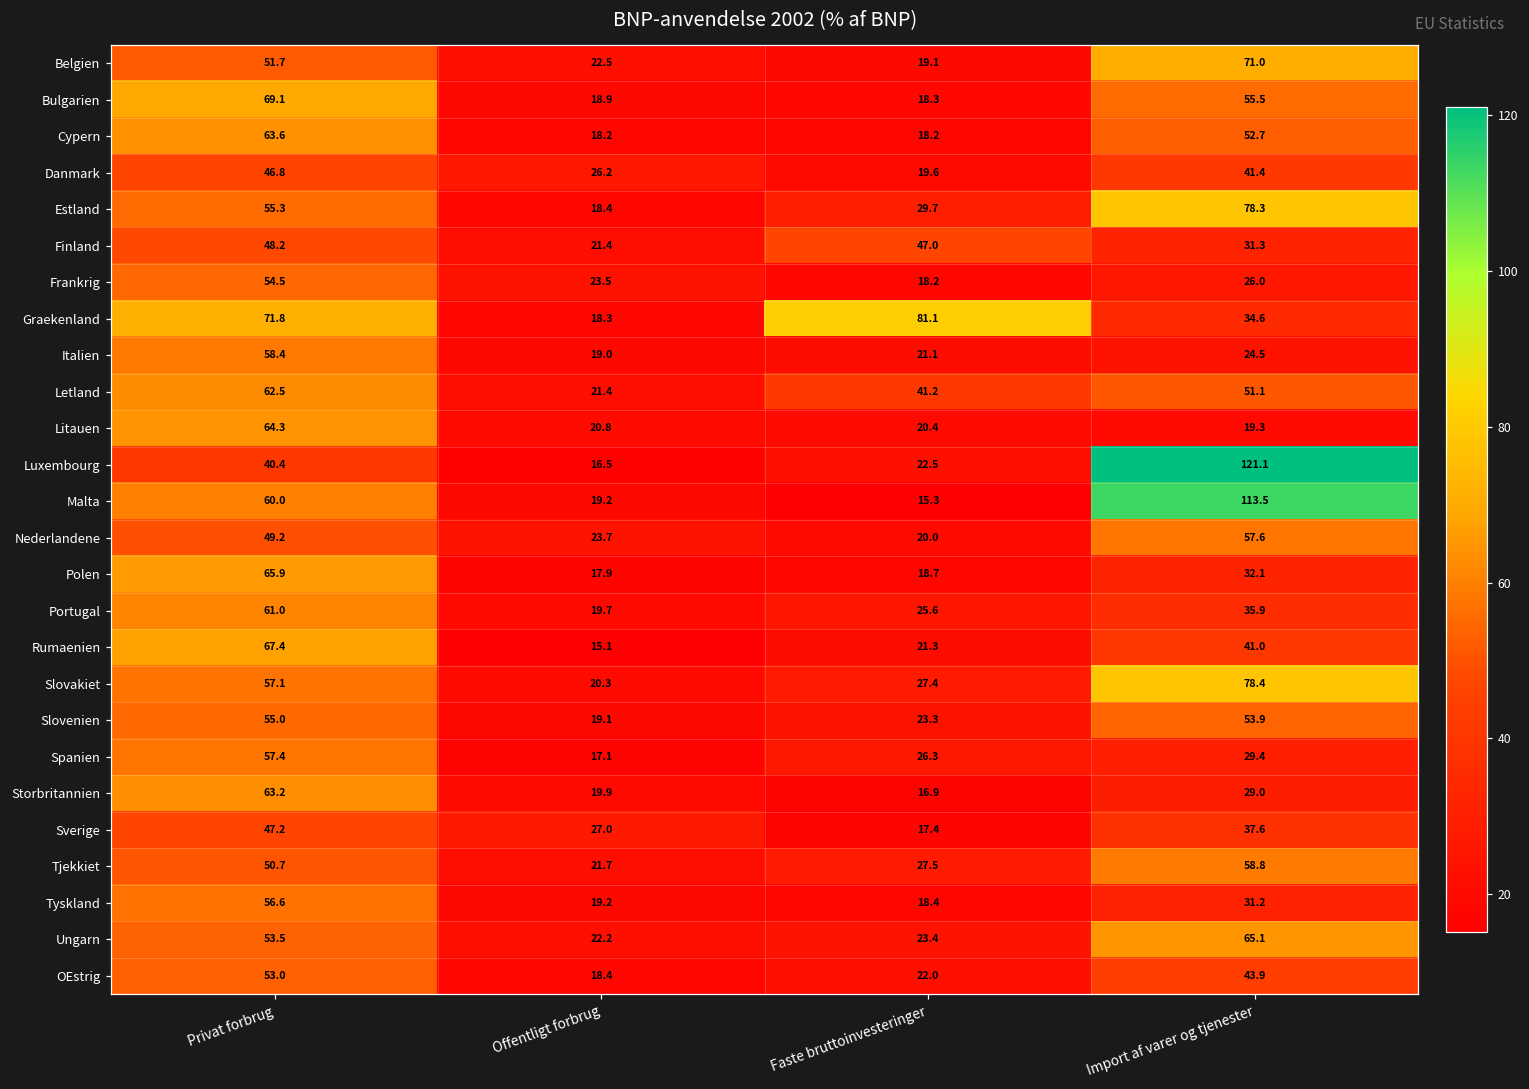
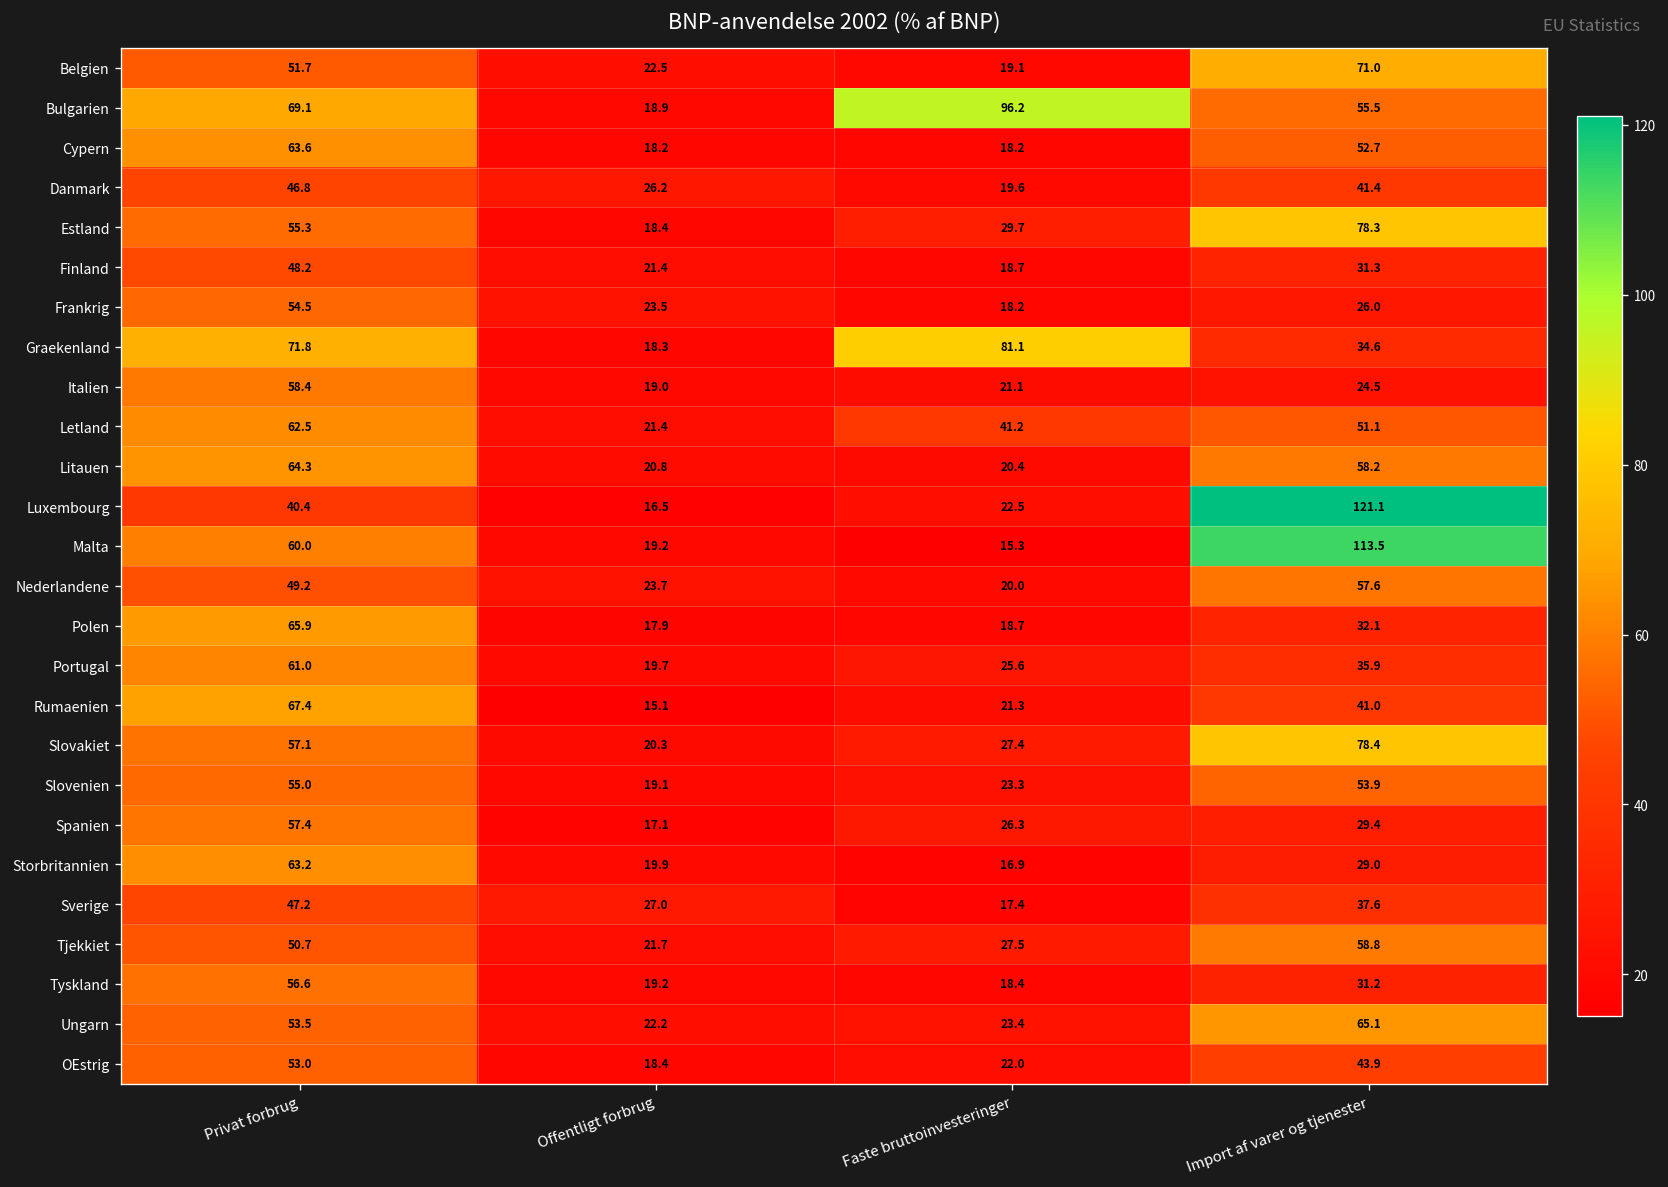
  {
    "Belgien": {
      "Privat forbrug": 51.7,
      "Offentligt forbrug": 22.5,
      "Faste bruttoinvesteringer": 19.1,
      "Import af varer og tjenester": 71.0
    },
    "Bulgarien": {
      "Privat forbrug": 69.1,
      "Offentligt forbrug": 18.9,
-     "Faste bruttoinvesteringer": 18.3,
+     "Faste bruttoinvesteringer": 96.2,
      "Import af varer og tjenester": 55.5
    },
    "Cypern": {
      "Privat forbrug": 63.6,
      "Offentligt forbrug": 18.2,
      "Faste bruttoinvesteringer": 18.2,
      "Import af varer og tjenester": 52.7
    },
    "Danmark": {
      "Privat forbrug": 46.8,
      "Offentligt forbrug": 26.2,
      "Faste bruttoinvesteringer": 19.6,
      "Import af varer og tjenester": 41.4
    },
    "Estland": {
      "Privat forbrug": 55.3,
      "Offentligt forbrug": 18.4,
      "Faste bruttoinvesteringer": 29.7,
      "Import af varer og tjenester": 78.3
    },
    "Finland": {
      "Privat forbrug": 48.2,
      "Offentligt forbrug": 21.4,
-     "Faste bruttoinvesteringer": 47.0,
+     "Faste bruttoinvesteringer": 18.7,
      "Import af varer og tjenester": 31.3
    },
    "Frankrig": {
      "Privat forbrug": 54.5,
      "Offentligt forbrug": 23.5,
      "Faste bruttoinvesteringer": 18.2,
      "Import af varer og tjenester": 26.0
    },
    "Graekenland": {
      "Privat forbrug": 71.8,
      "Offentligt forbrug": 18.3,
      "Faste bruttoinvesteringer": 81.1,
      "Import af varer og tjenester": 34.6
    },
    "Italien": {
      "Privat forbrug": 58.4,
      "Offentligt forbrug": 19.0,
      "Faste bruttoinvesteringer": 21.1,
      "Import af varer og tjenester": 24.5
    },
    "Letland": {
      "Privat forbrug": 62.5,
      "Offentligt forbrug": 21.4,
      "Faste bruttoinvesteringer": 41.2,
      "Import af varer og tjenester": 51.1
    },
    "Litauen": {
      "Privat forbrug": 64.3,
      "Offentligt forbrug": 20.8,
      "Faste bruttoinvesteringer": 20.4,
-     "Import af varer og tjenester": 19.3
+     "Import af varer og tjenester": 58.2
    },
    "Luxembourg": {
      "Privat forbrug": 40.4,
      "Offentligt forbrug": 16.5,
      "Faste bruttoinvesteringer": 22.5,
      "Import af varer og tjenester": 121.1
    },
    "Malta": {
      "Privat forbrug": 60.0,
      "Offentligt forbrug": 19.2,
      "Faste bruttoinvesteringer": 15.3,
      "Import af varer og tjenester": 113.5
    },
    "Nederlandene": {
      "Privat forbrug": 49.2,
      "Offentligt forbrug": 23.7,
      "Faste bruttoinvesteringer": 20.0,
      "Import af varer og tjenester": 57.6
    },
    "Polen": {
      "Privat forbrug": 65.9,
      "Offentligt forbrug": 17.9,
      "Faste bruttoinvesteringer": 18.7,
      "Import af varer og tjenester": 32.1
    },
    "Portugal": {
      "Privat forbrug": 61.0,
      "Offentligt forbrug": 19.7,
      "Faste bruttoinvesteringer": 25.6,
      "Import af varer og tjenester": 35.9
    },
    "Rumaenien": {
      "Privat forbrug": 67.4,
      "Offentligt forbrug": 15.1,
      "Faste bruttoinvesteringer": 21.3,
      "Import af varer og tjenester": 41.0
    },
    "Slovakiet": {
      "Privat forbrug": 57.1,
      "Offentligt forbrug": 20.3,
      "Faste bruttoinvesteringer": 27.4,
      "Import af varer og tjenester": 78.4
    },
    "Slovenien": {
      "Privat forbrug": 55.0,
      "Offentligt forbrug": 19.1,
      "Faste bruttoinvesteringer": 23.3,
      "Import af varer og tjenester": 53.9
    },
    "Spanien": {
      "Privat forbrug": 57.4,
      "Offentligt forbrug": 17.1,
      "Faste bruttoinvesteringer": 26.3,
      "Import af varer og tjenester": 29.4
    },
    "Storbritannien": {
      "Privat forbrug": 63.2,
      "Offentligt forbrug": 19.9,
      "Faste bruttoinvesteringer": 16.9,
      "Import af varer og tjenester": 29.0
    },
    "Sverige": {
      "Privat forbrug": 47.2,
      "Offentligt forbrug": 27.0,
      "Faste bruttoinvesteringer": 17.4,
      "Import af varer og tjenester": 37.6
    },
    "Tjekkiet": {
      "Privat forbrug": 50.7,
      "Offentligt forbrug": 21.7,
      "Faste bruttoinvesteringer": 27.5,
      "Import af varer og tjenester": 58.8
    },
    "Tyskland": {
      "Privat forbrug": 56.6,
      "Offentligt forbrug": 19.2,
      "Faste bruttoinvesteringer": 18.4,
      "Import af varer og tjenester": 31.2
    },
    "Ungarn": {
      "Privat forbrug": 53.5,
      "Offentligt forbrug": 22.2,
      "Faste bruttoinvesteringer": 23.4,
      "Import af varer og tjenester": 65.1
    },
    "OEstrig": {
      "Privat forbrug": 53.0,
      "Offentligt forbrug": 18.4,
      "Faste bruttoinvesteringer": 22.0,
      "Import af varer og tjenester": 43.9
    }
  }
